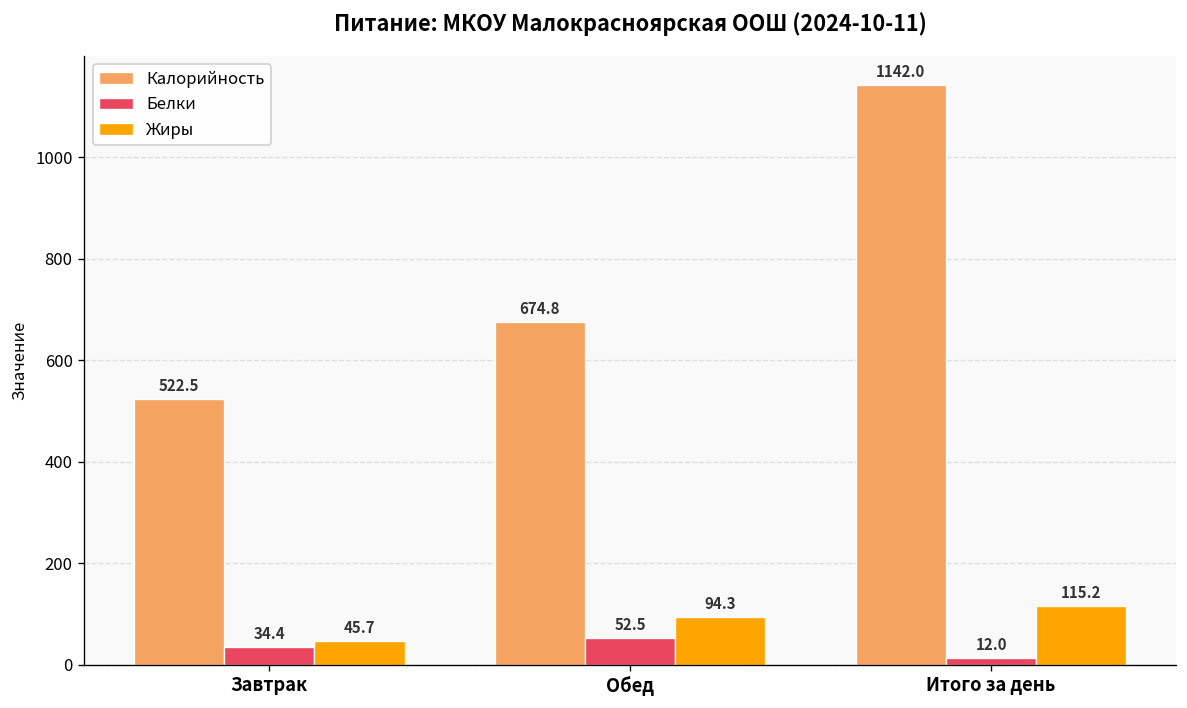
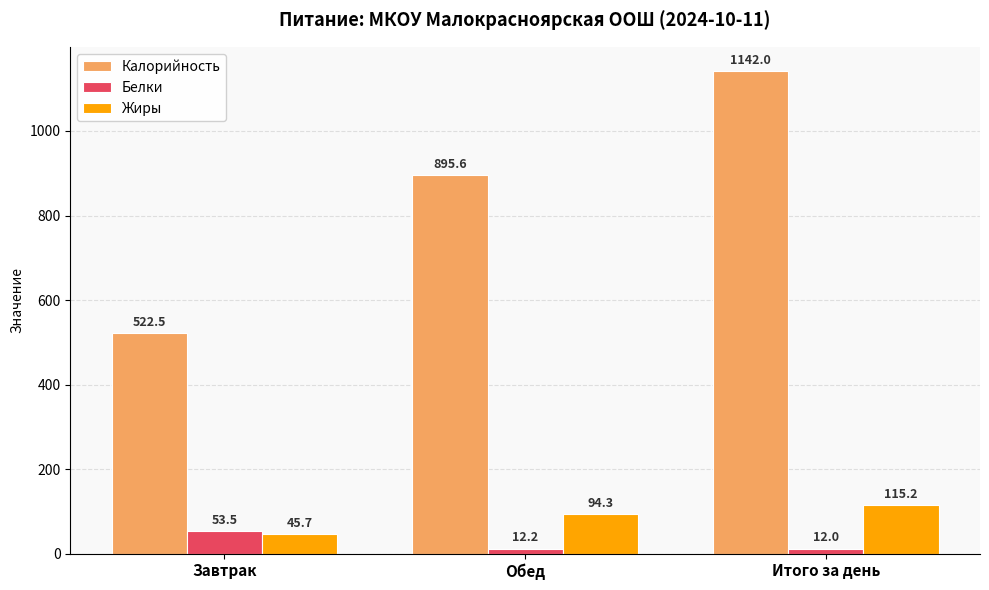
  {
    "Калорийность": {
      "Завтрак": 522.5,
-     "Обед": 674.8,
+     "Обед": 895.6,
      "Итого за день": 1142.0
    },
    "Белки": {
-     "Завтрак": 34.4,
-     "Обед": 52.5,
+     "Завтрак": 53.5,
+     "Обед": 12.2,
      "Итого за день": 12.0
    },
    "Жиры": {
      "Завтрак": 45.7,
      "Обед": 94.3,
      "Итого за день": 115.2
    }
  }
